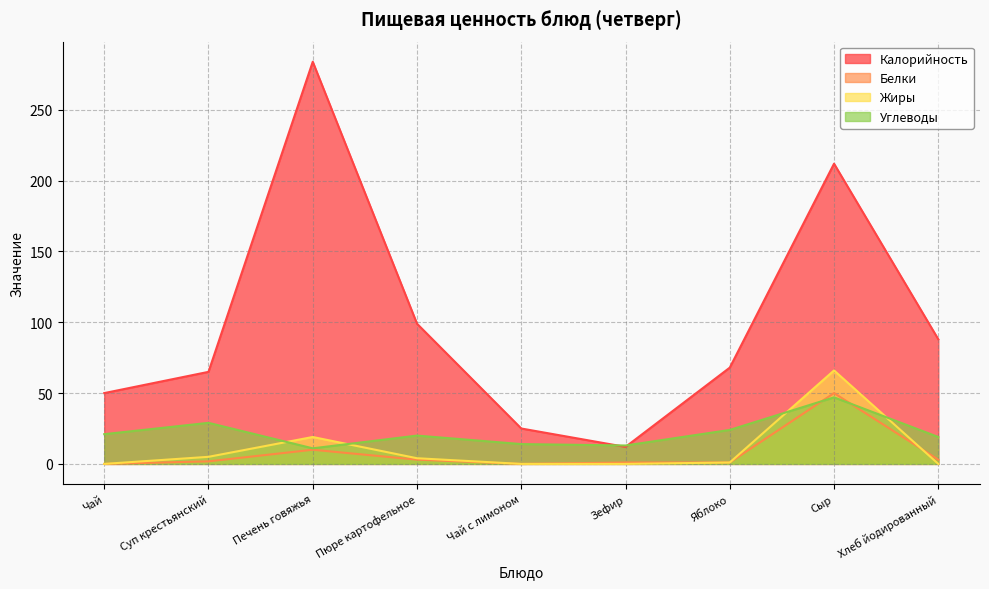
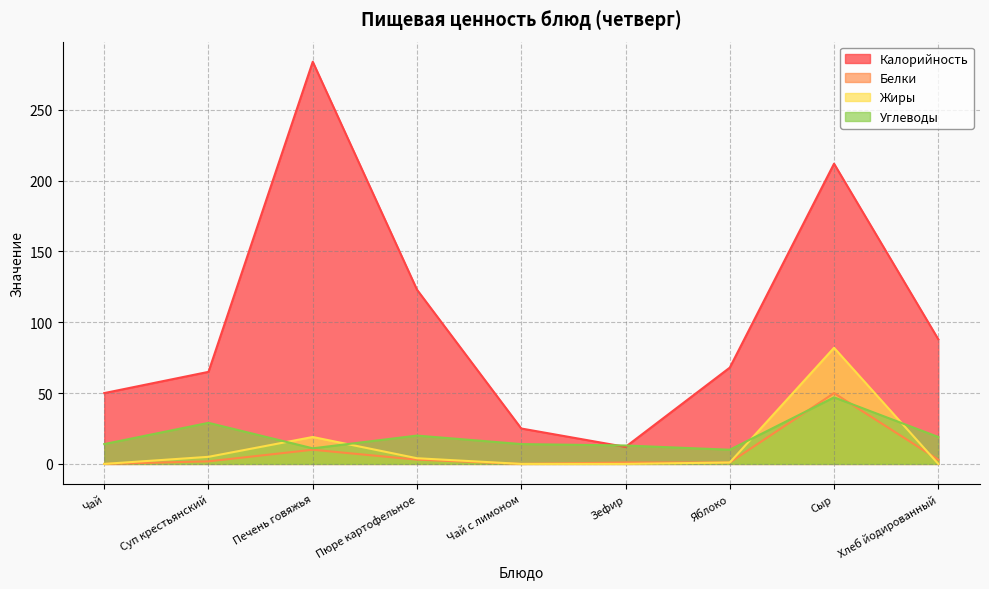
  {
    "Калорийность": {
      "Чай": 50,
      "Суп крестьянский": 65,
      "Печень говяжья": 284,
-     "Пюре картофельное": 99,
+     "Пюре картофельное": 123,
      "Чай с лимоном": 25,
      "Яблоко": 68,
      "Сыр": 212,
      "Хлеб йодированный": 88
    },
    "Белки": {
      "Суп крестьянский": 2,
      "Сыр": 50,
      "Хлеб йодированный": 3
    },
    "Жиры": {
      "Суп крестьянский": 5,
      "Печень говяжья": 19,
-     "Сыр": 66,
+     "Сыр": 82,
      "Хлеб йодированный": 0
    },
    "Углеводы": {
-     "Чай": 21,
+     "Чай": 14,
      "Суп крестьянский": 29,
      "Пюре картофельное": 20,
      "Чай с лимоном": 14,
-     "Яблоко": 24,
+     "Яблоко": 10,
      "Сыр": 47,
      "Хлеб йодированный": 19
    }
  }
